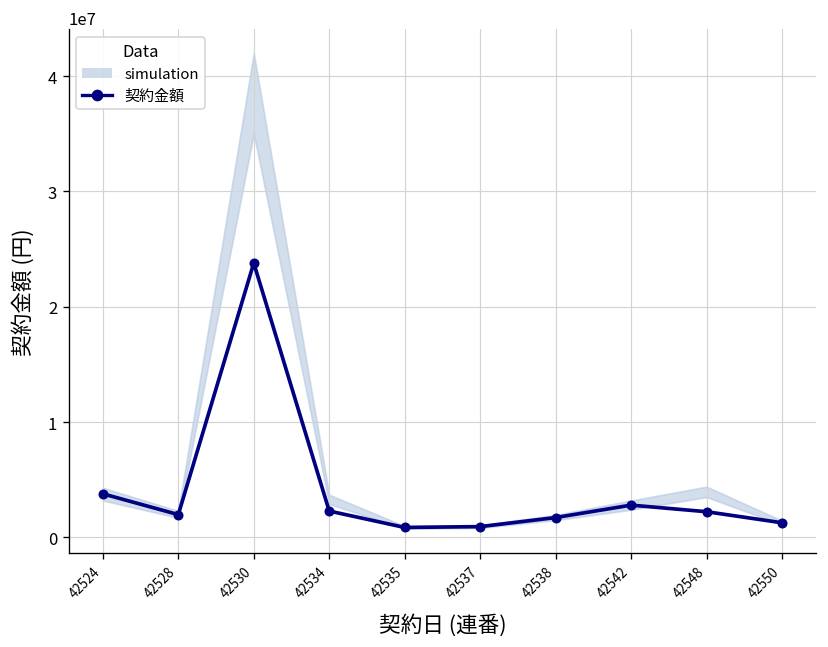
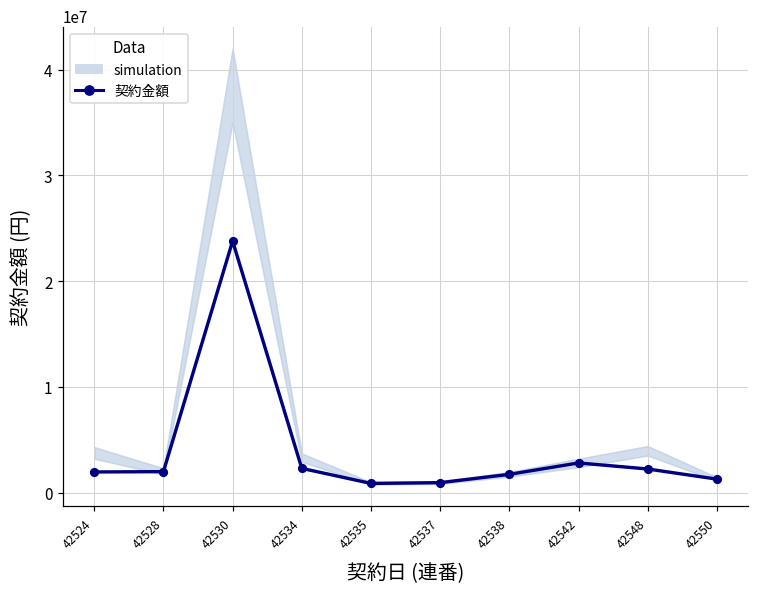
  {
    "契約金額": {
-     "42524": 4000000,
+     "42524": 2000000,
      "42528": 2000000,
      "42530": 24000000,
      "42534": 2000000,
      "42542": 3000000,
      "42548": 2000000
    }
  }
